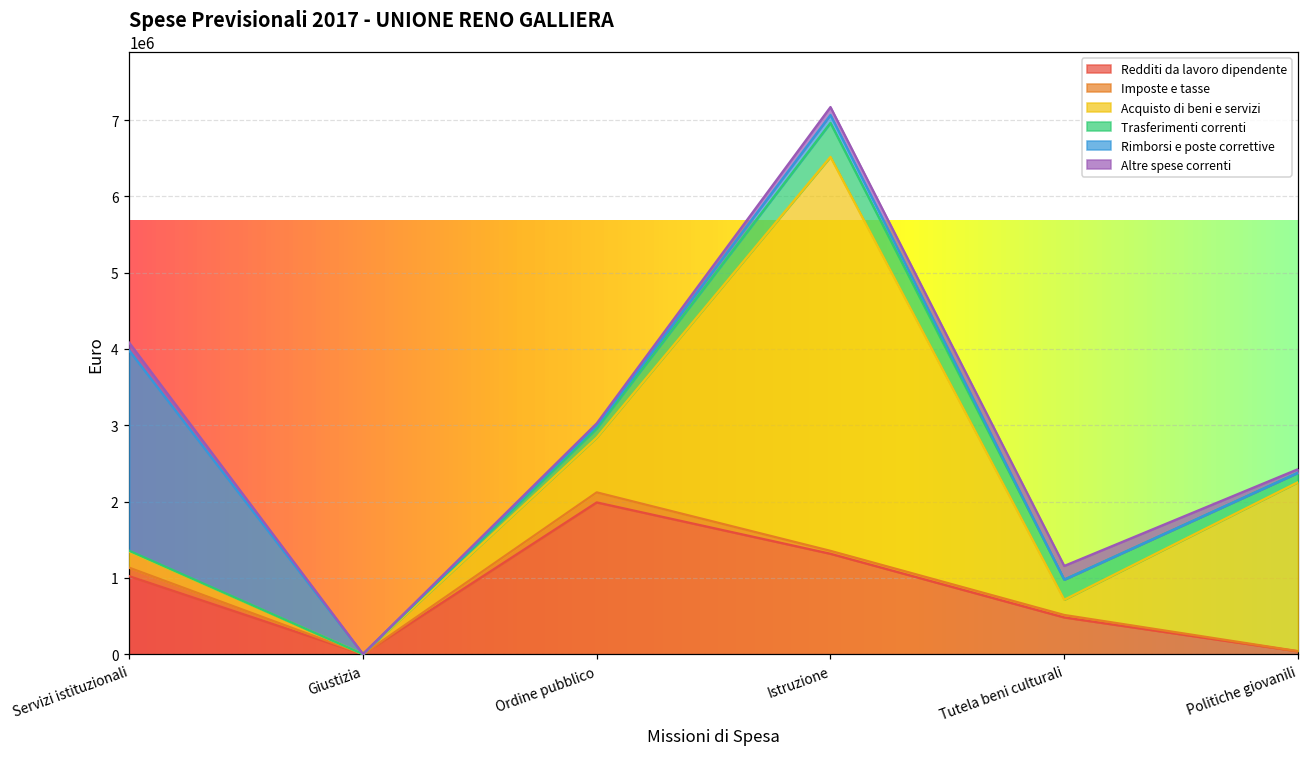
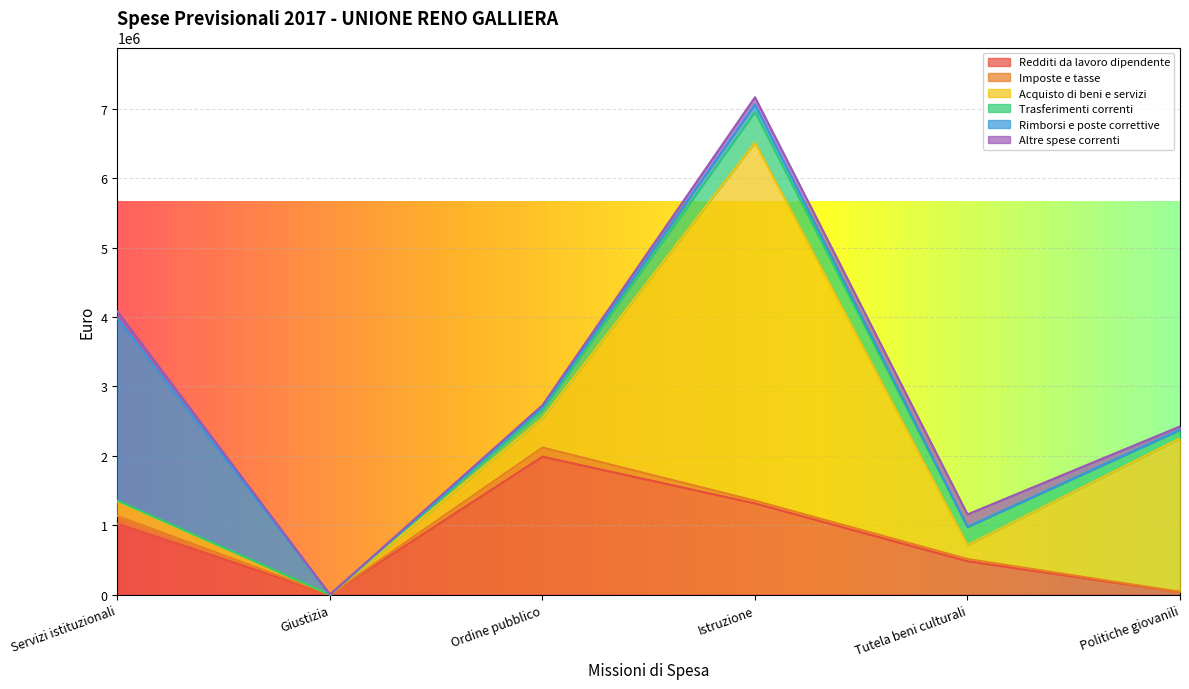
  {
    "Acquisto di beni e servizi": {
-     "Ordine pubblico": 700000,
+     "Ordine pubblico": 400000,
      "Istruzione": 5200000,
      "Tutela beni culturali": 200000,
      "Politiche giovanili": 2200000
    },
    "Trasferimenti correnti": {
      "Istruzione": 400000
    },
    "Rimborsi e poste correttive": {
      "Servizi istituzionali": 2600000,
      "Istruzione": 100000
    },
    "Altre spese correnti": {
      "Servizi istituzionali": 100000,
      "Istruzione": 100000,
      "Tutela beni culturali": 200000,
      "Politiche giovanili": 0
    }
  }
